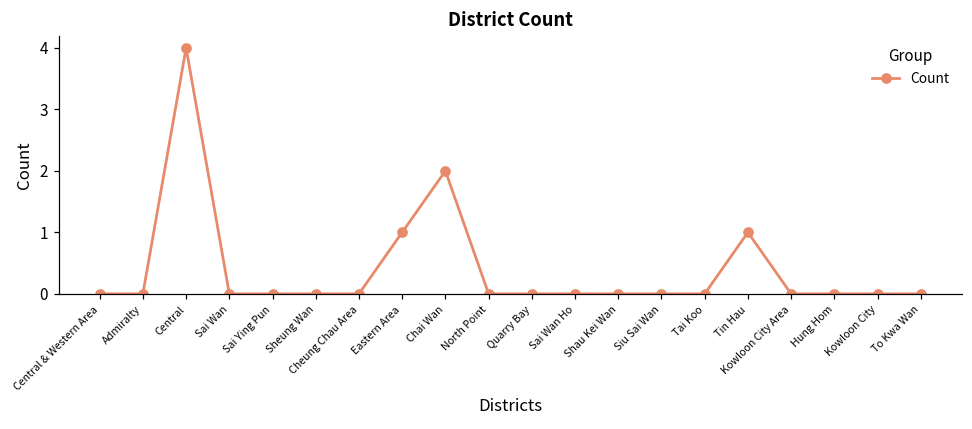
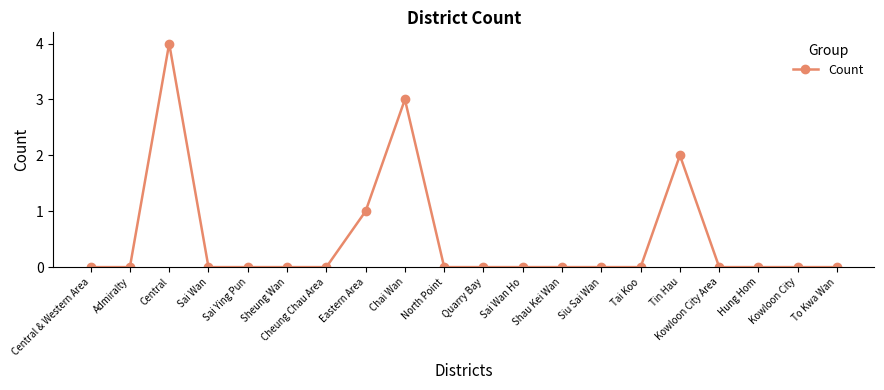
  {
    "Central & Western Area": 0,
    "Admiralty": 0,
    "Central": 4,
    "Sai Wan": 0,
    "Sai Ying Pun": 0,
    "Sheung Wan": 0,
    "Cheung Chau Area": 0,
    "Eastern Area": 1,
-   "Chai Wan": 2,
+   "Chai Wan": 3,
    "North Point": 0,
    "Quarry Bay": 0,
    "Sai Wan Ho": 0,
    "Shau Kei Wan": 0,
    "Siu Sai Wan": 0,
    "Tai Koo": 0,
-   "Tin Hau": 1,
+   "Tin Hau": 2,
    "Kowloon City Area": 0,
    "Hung Hom": 0,
    "Kowloon City": 0,
    "To Kwa Wan": 0
  }
